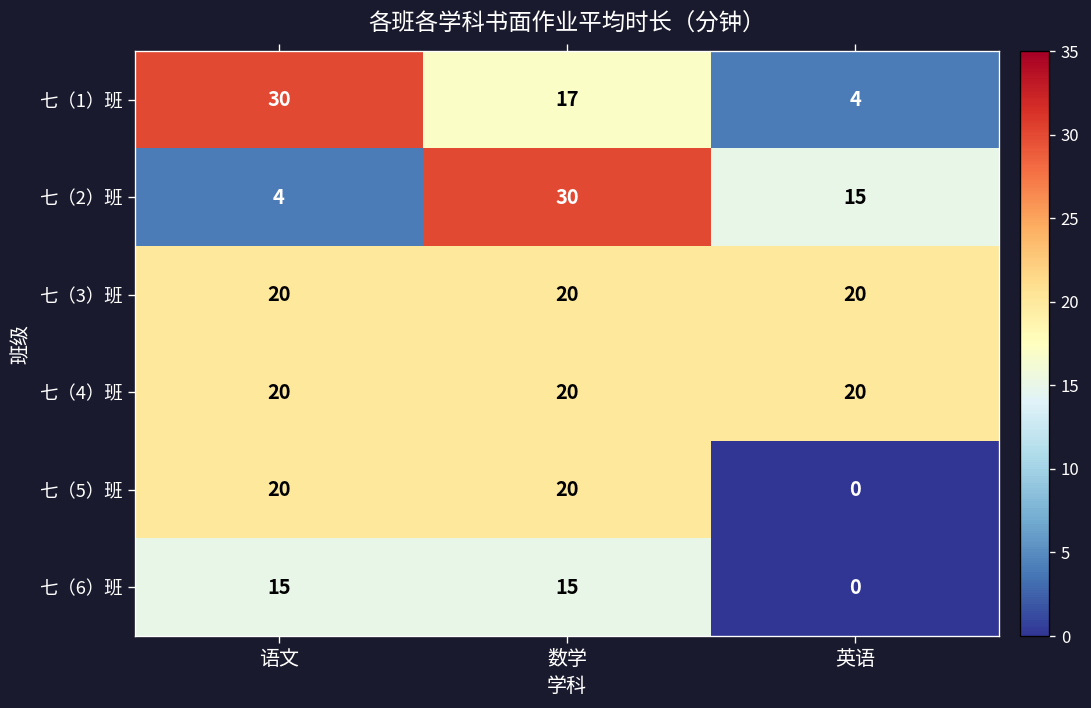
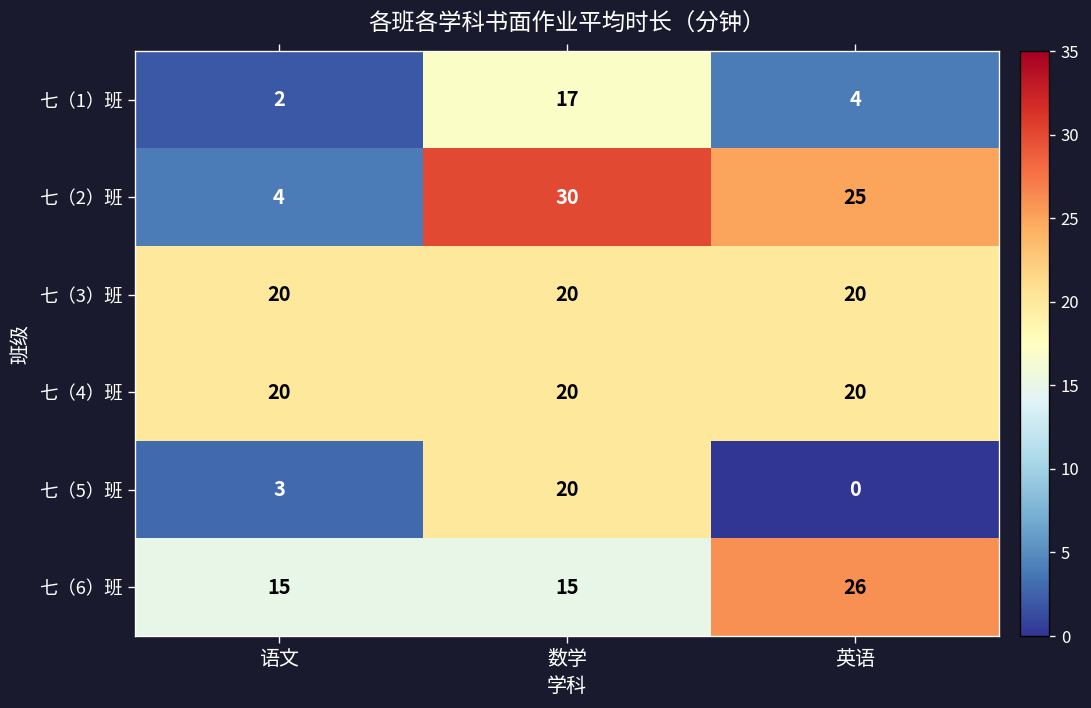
  {
    "七（1）班": {
-     "语文": 30,
+     "语文": 2,
      "数学": 17,
      "英语": 4
    },
    "七（2）班": {
      "语文": 4,
      "数学": 30,
-     "英语": 15
+     "英语": 25
    },
    "七（3）班": {
      "语文": 20,
      "数学": 20,
      "英语": 20
    },
    "七（4）班": {
      "语文": 20,
      "数学": 20,
      "英语": 20
    },
    "七（5）班": {
-     "语文": 20,
+     "语文": 3,
      "数学": 20,
      "英语": 0
    },
    "七（6）班": {
      "语文": 15,
      "数学": 15,
-     "英语": 0
+     "英语": 26
    }
  }
